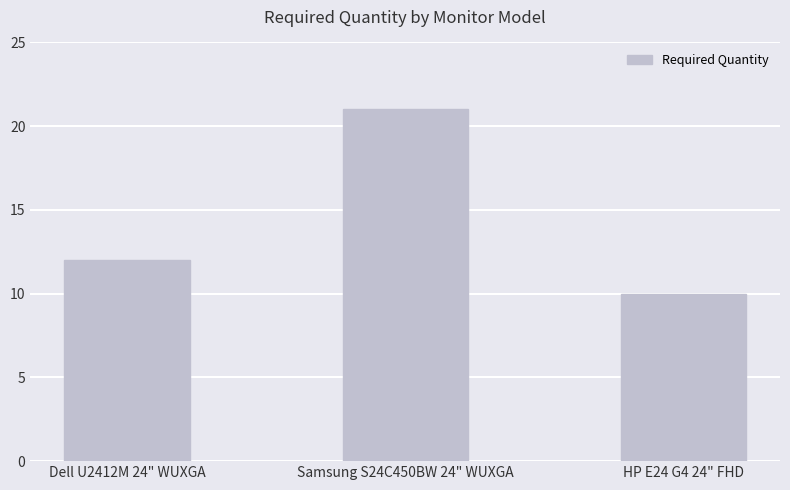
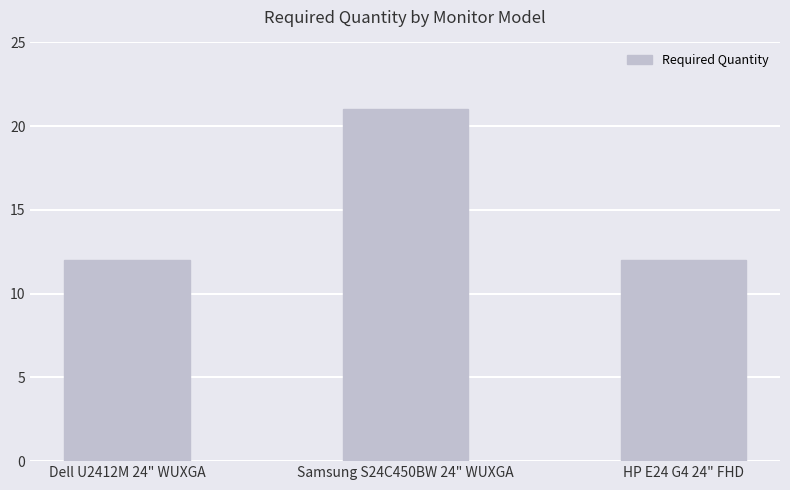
  {
    "Dell U2412M 24\" WUXGA": 12,
    "Samsung S24C450BW 24\" WUXGA": 21,
-   "HP E24 G4 24\" FHD": 10
+   "HP E24 G4 24\" FHD": 12
  }
